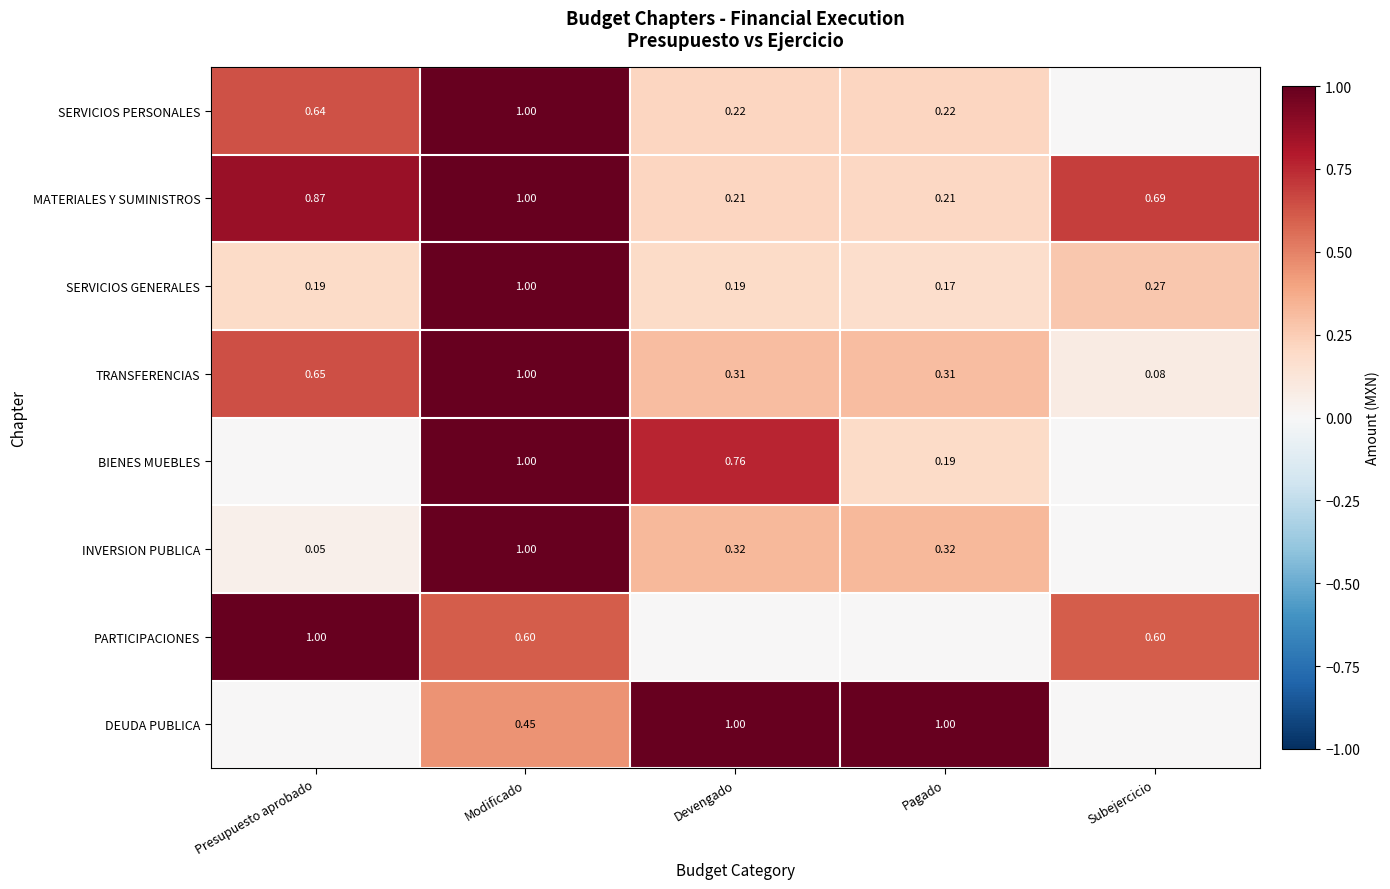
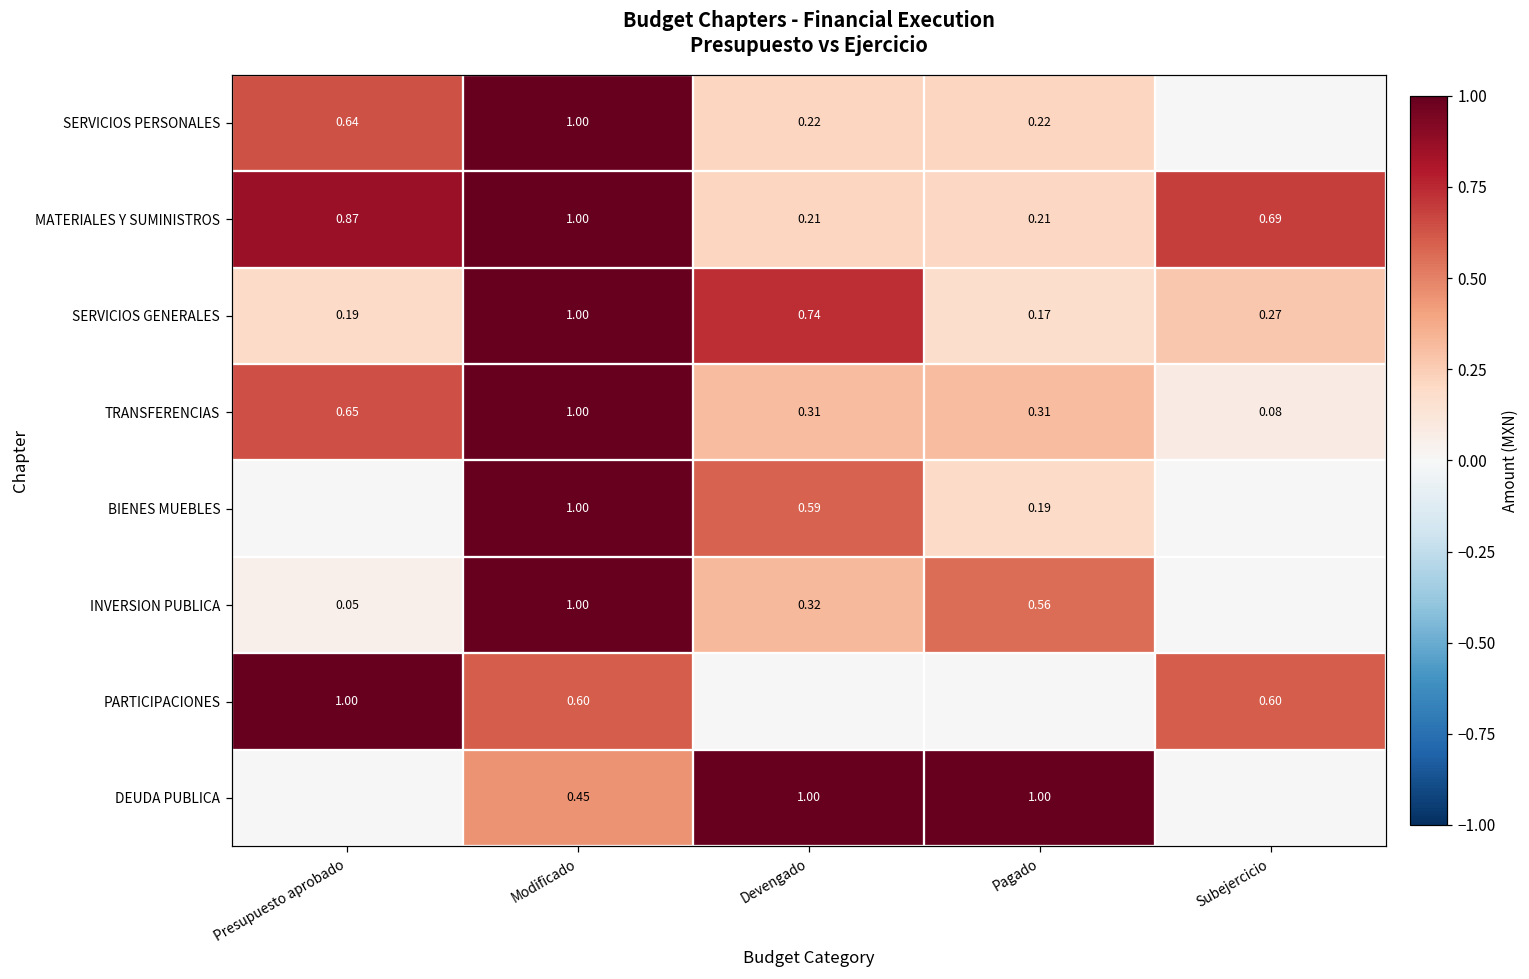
  {
    "SERVICIOS PERSONALES": {
      "Presupuesto aprobado": 0.64,
      "Modificado": 1.00,
      "Devengado": 0.22,
      "Pagado": 0.22
    },
    "MATERIALES Y SUMINISTROS": {
      "Presupuesto aprobado": 0.87,
      "Modificado": 1.00,
      "Devengado": 0.21,
      "Pagado": 0.21,
      "Subejercicio": 0.69
    },
    "SERVICIOS GENERALES": {
      "Presupuesto aprobado": 0.19,
      "Modificado": 1.00,
-     "Devengado": 0.19,
+     "Devengado": 0.74,
      "Pagado": 0.17,
      "Subejercicio": 0.27
    },
    "TRANSFERENCIAS": {
      "Presupuesto aprobado": 0.65,
      "Modificado": 1.00,
      "Devengado": 0.31,
      "Pagado": 0.31,
      "Subejercicio": 0.08
    },
    "BIENES MUEBLES": {
      "Modificado": 1.00,
-     "Devengado": 0.76,
+     "Devengado": 0.59,
      "Pagado": 0.19
    },
    "INVERSION PUBLICA": {
      "Presupuesto aprobado": 0.05,
      "Modificado": 1.00,
      "Devengado": 0.32,
-     "Pagado": 0.32
+     "Pagado": 0.56
    },
    "PARTICIPACIONES": {
      "Presupuesto aprobado": 1.00,
      "Modificado": 0.60,
      "Subejercicio": 0.60
    },
    "DEUDA PUBLICA": {
      "Modificado": 0.45,
      "Devengado": 1.00,
      "Pagado": 1.00
    }
  }
